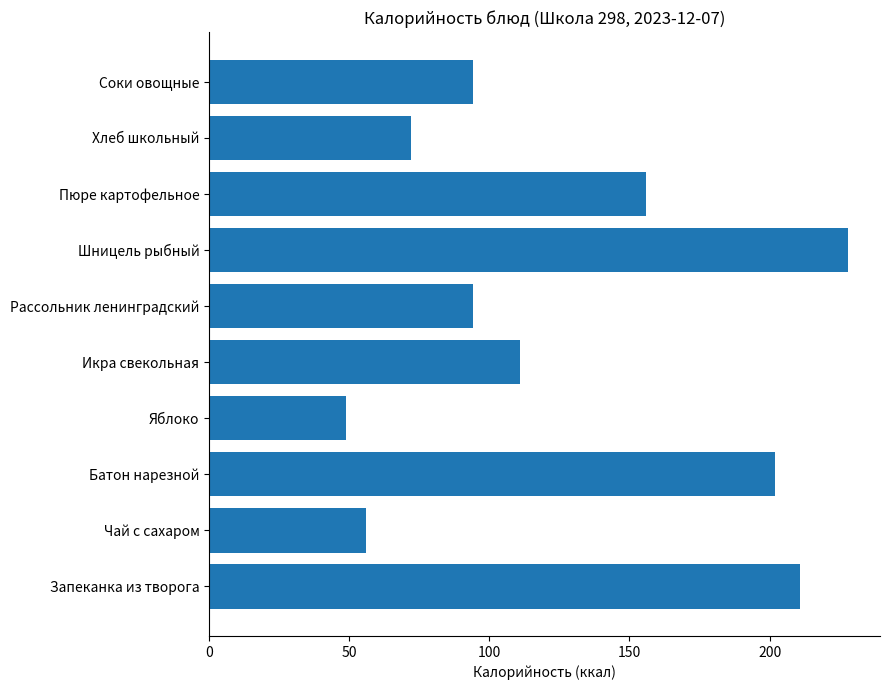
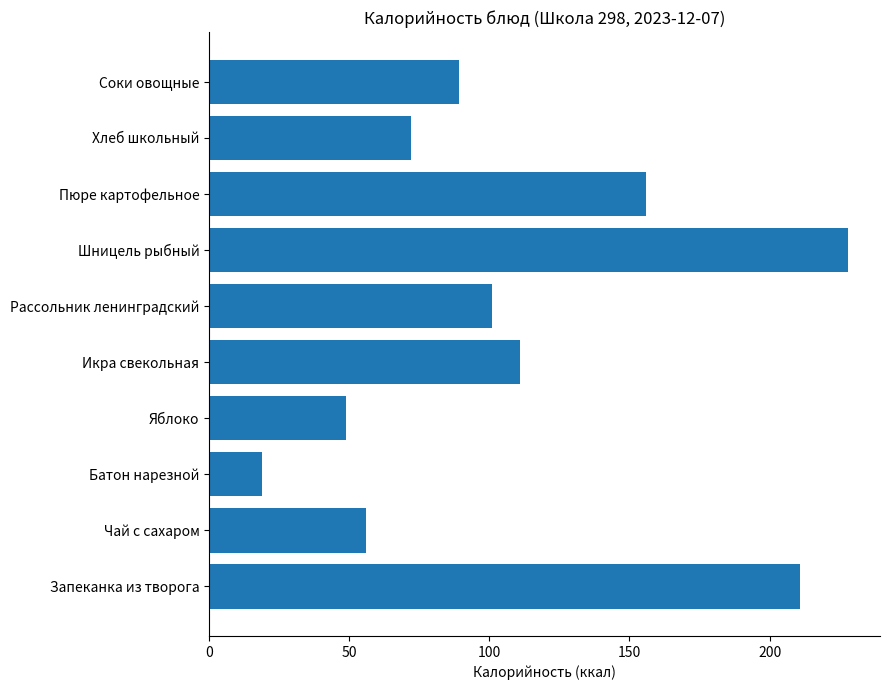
  {
-   "Соки овощные": 94,
+   "Соки овощные": 89,
    "Хлеб школьный": 72,
    "Пюре картофельное": 156,
    "Шницель рыбный": 228,
-   "Рассольник ленинградский": 94,
+   "Рассольник ленинградский": 101,
    "Икра свекольная": 111,
    "Яблоко": 49,
-   "Батон нарезной": 202,
+   "Батон нарезной": 19,
    "Чай с сахаром": 56,
    "Запеканка из творога": 211
  }
